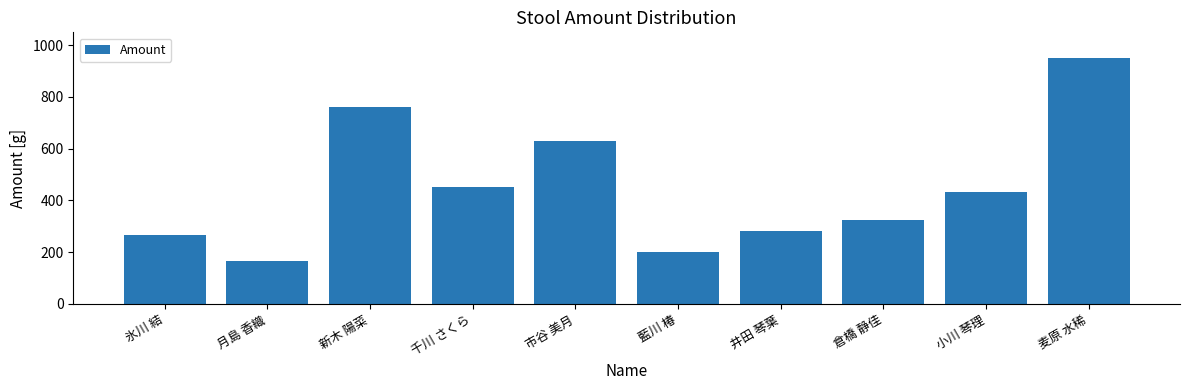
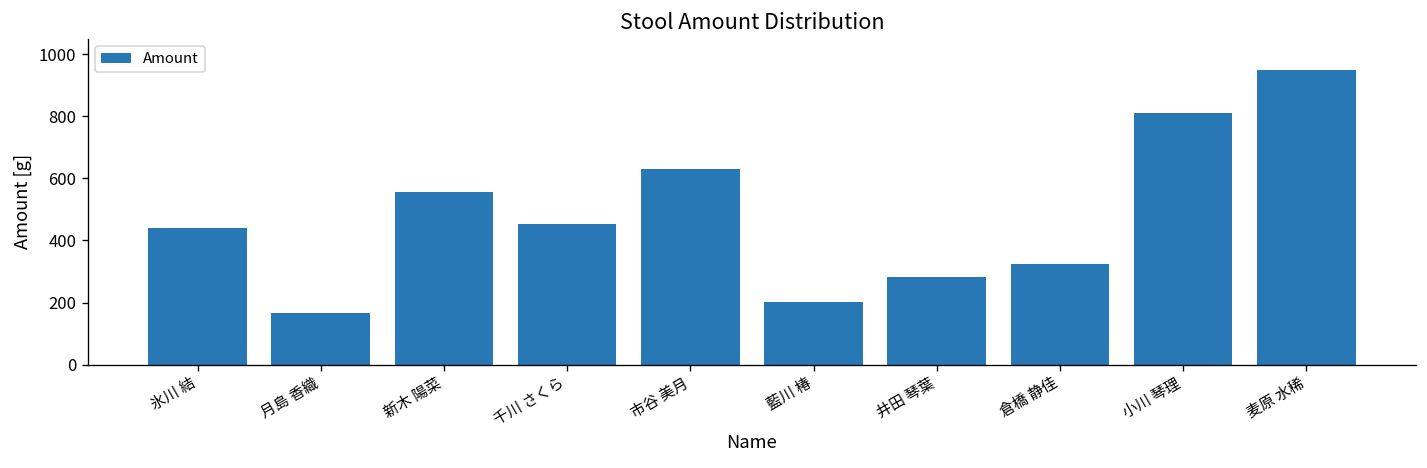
  {
-   "氷川 結": 270,
+   "氷川 結": 440,
    "月島 香織": 170,
-   "新木 陽菜": 760,
+   "新木 陽菜": 560,
    "千川 さくら": 450,
    "市谷 美月": 630,
    "藍川 椿": 200,
    "井田 琴葉": 280,
    "倉橋 静佳": 330,
-   "小川 琴理": 430,
+   "小川 琴理": 810,
    "麦原 水稀": 950
  }
